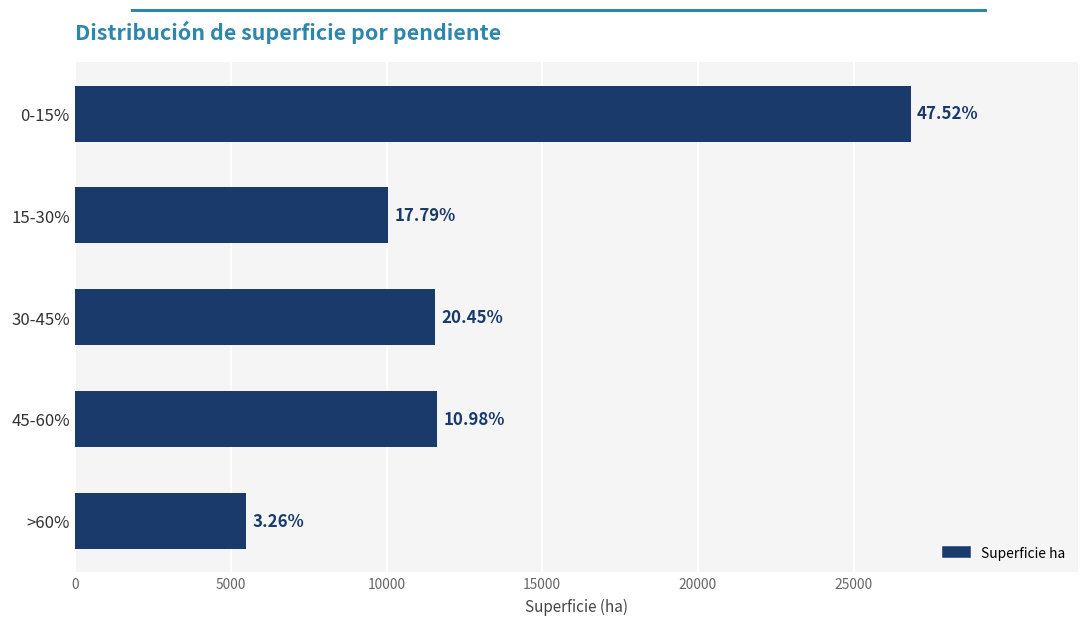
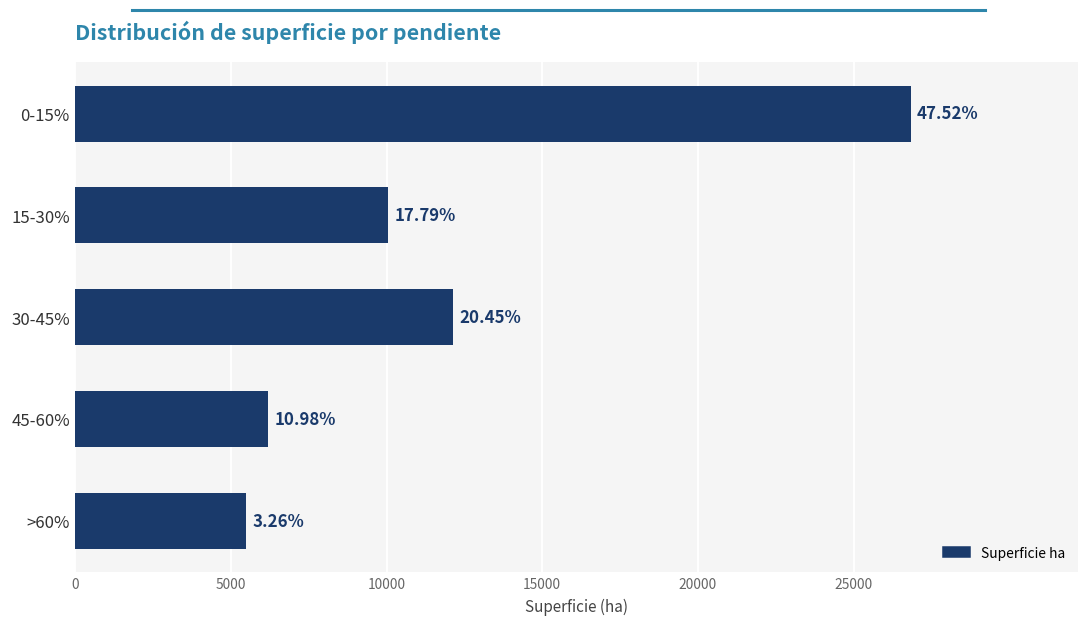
  {
-   "30-45%": 11500,
-   "45-60%": 11600
+   "30-45%": 12100,
+   "45-60%": 6200
  }
